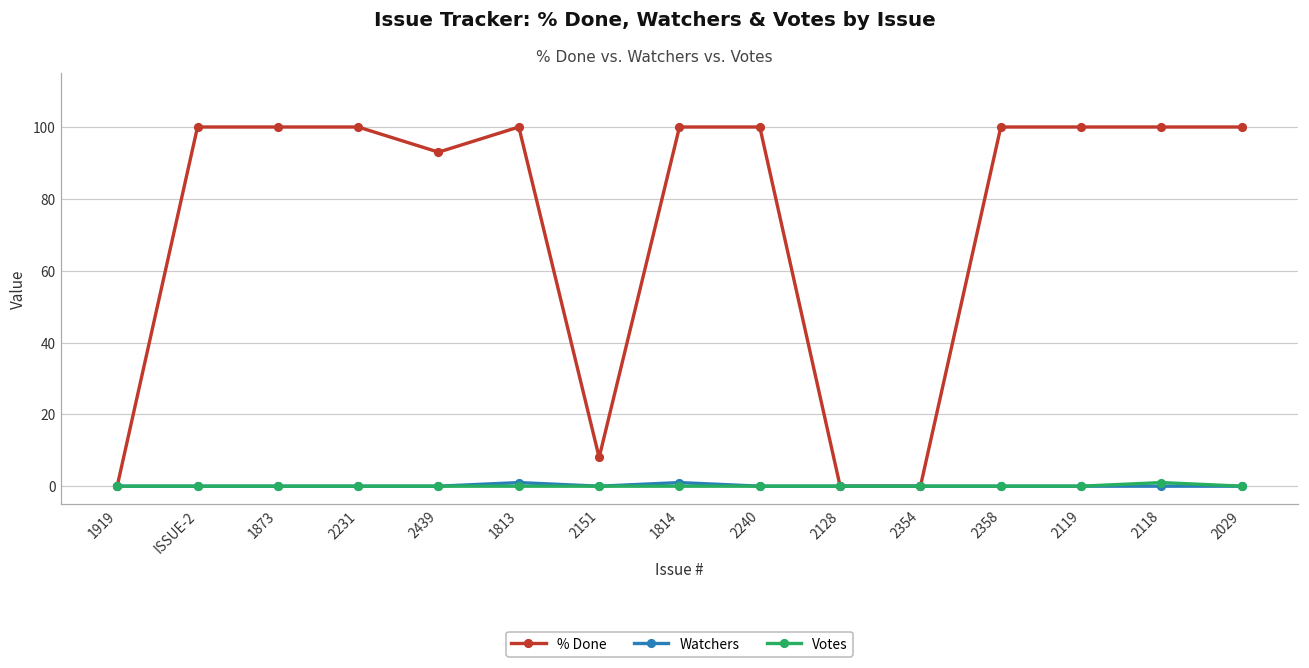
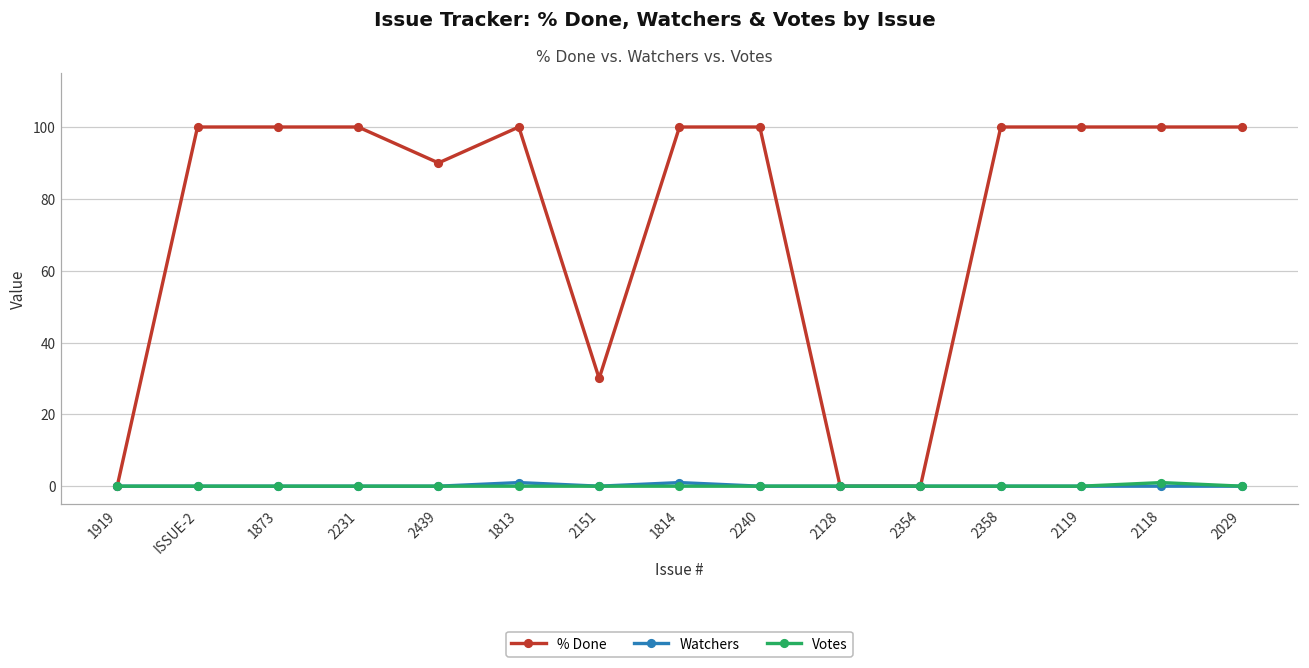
  {
    "% Done": {
      "ISSUE-2": 100,
      "1873": 100,
      "2231": 100,
-     "2439": 93,
+     "2439": 90,
      "1813": 100,
-     "2151": 8,
+     "2151": 30,
      "1814": 100,
      "2240": 100,
      "2358": 100,
      "2119": 100,
      "2118": 100,
      "2029": 100
    },
    "Watchers": {
      "1813": 1,
      "1814": 1,
      "2118": 0
    },
    "Votes": {
      "1813": 0,
      "1814": 0,
      "2118": 1
    }
  }
